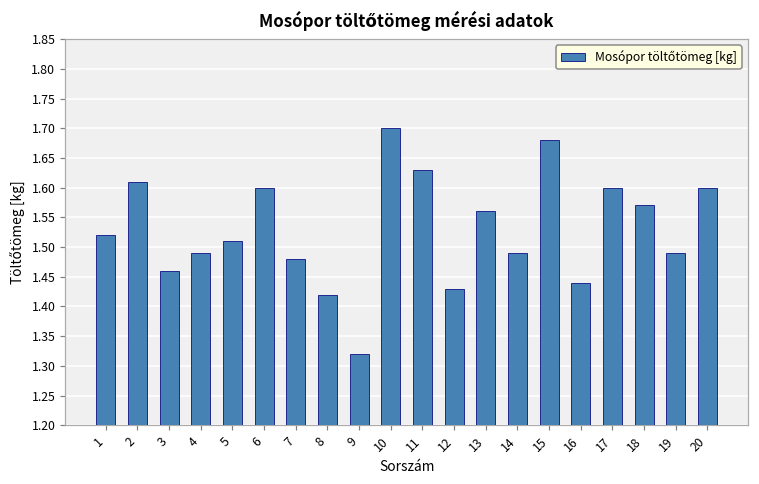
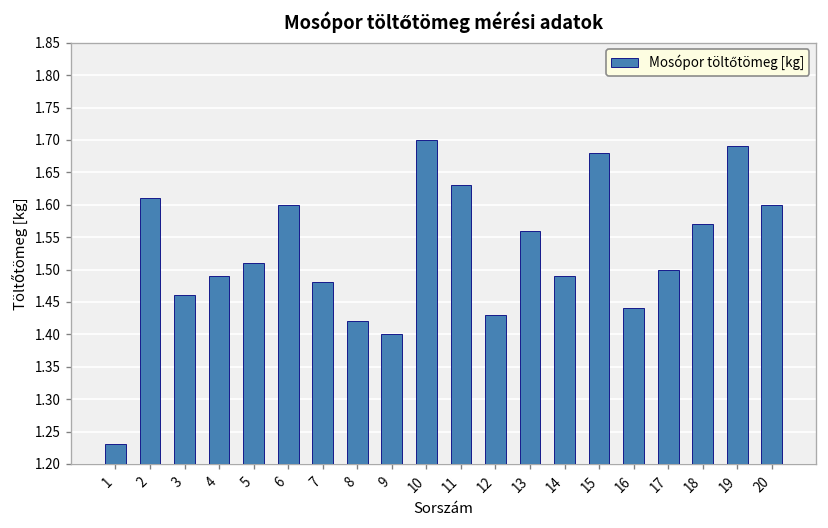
  {
-   "1": 1.52,
+   "1": 1.23,
    "2": 1.61,
    "3": 1.46,
    "4": 1.49,
    "5": 1.51,
    "6": 1.60,
    "7": 1.48,
    "8": 1.42,
-   "9": 1.32,
+   "9": 1.40,
    "10": 1.70,
    "11": 1.63,
    "12": 1.43,
    "13": 1.56,
    "14": 1.49,
    "15": 1.68,
    "16": 1.44,
-   "17": 1.6,
+   "17": 1.5,
    "18": 1.57,
-   "19": 1.49,
+   "19": 1.69,
    "20": 1.60
  }
